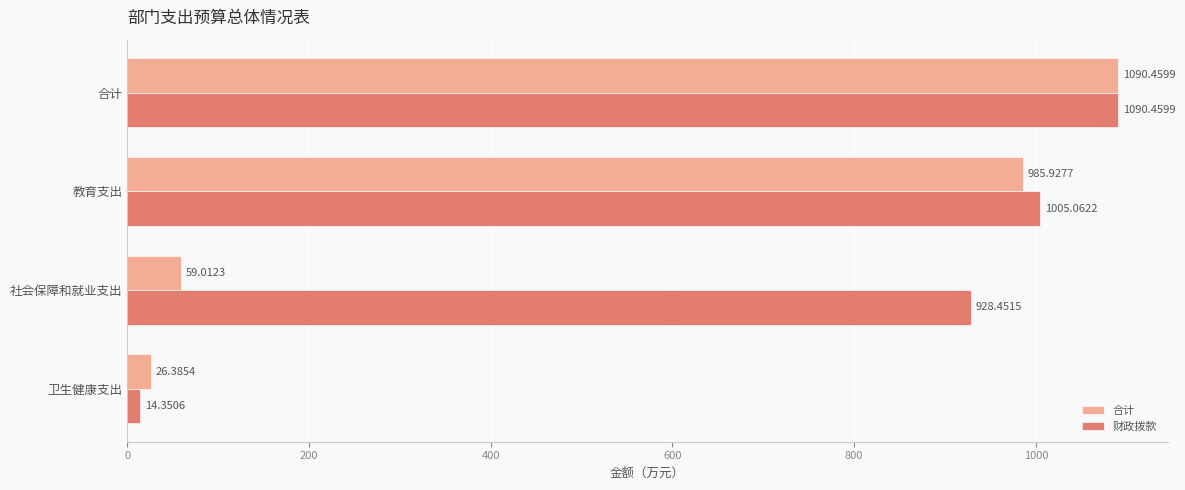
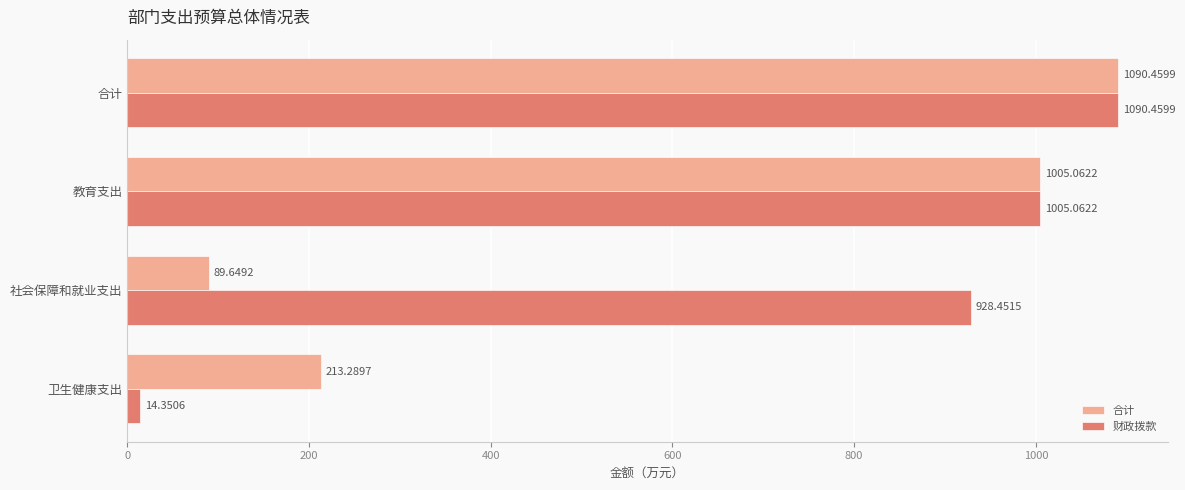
  {
    "合计": {
      "合计": 1090.4599,
-     "教育支出": 985.9277,
-     "社会保障和就业支出": 59.0123,
-     "卫生健康支出": 26.3854
+     "教育支出": 1005.0622,
+     "社会保障和就业支出": 89.6492,
+     "卫生健康支出": 213.2897
    },
    "财政拨款": {
      "合计": 1090.4599,
      "教育支出": 1005.0622,
      "社会保障和就业支出": 928.4515,
      "卫生健康支出": 14.3506
    }
  }
